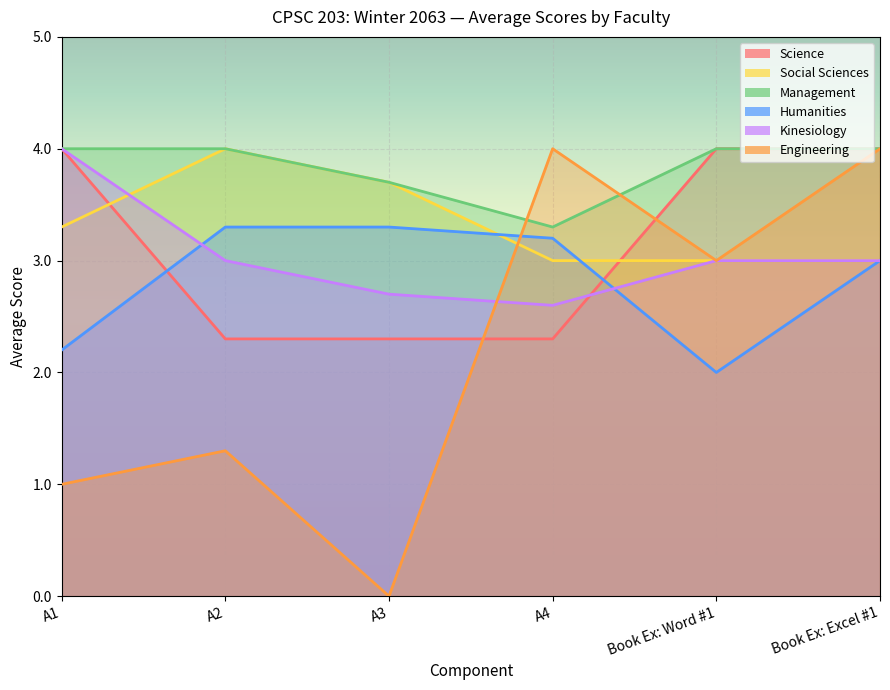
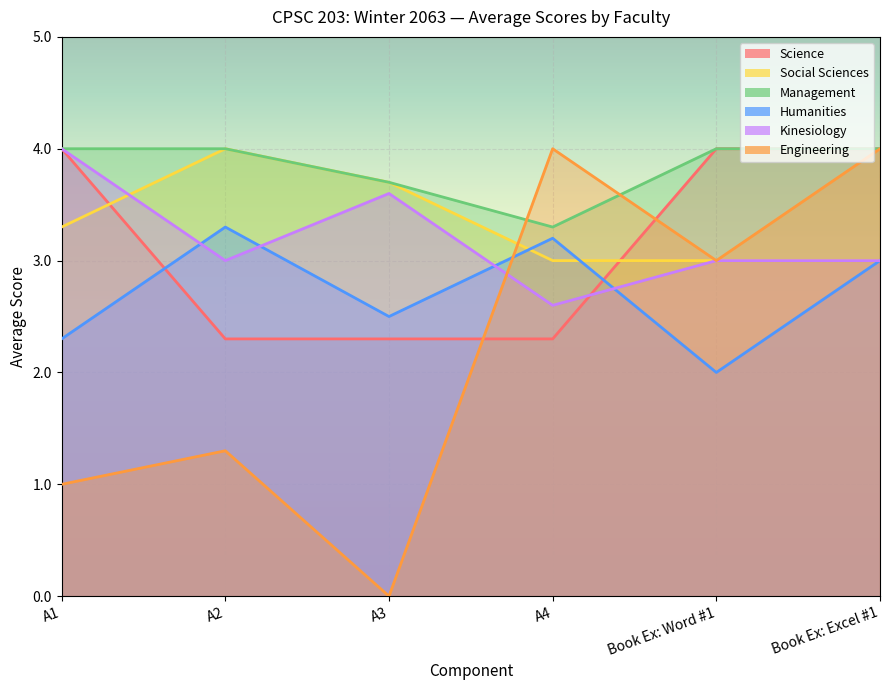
  {
    "Management": {
      "A4": 3.3
    },
    "Humanities": {
-     "A1": 2.2,
+     "A1": 2.3,
      "A2": 3.3,
-     "A3": 3.3,
+     "A3": 2.5,
      "A4": 3.2,
      "Book Ex: Word #1": 2.0
    },
    "Kinesiology": {
      "A2": 3.0,
-     "A3": 2.7,
+     "A3": 3.6,
      "A4": 2.6
    }
  }
